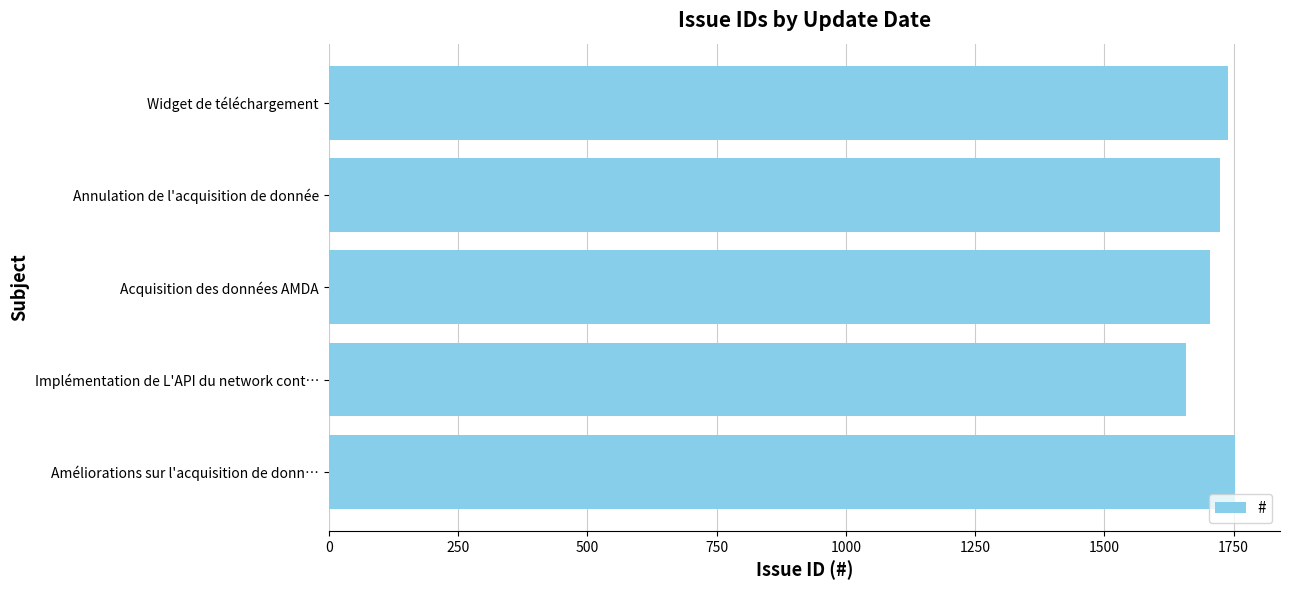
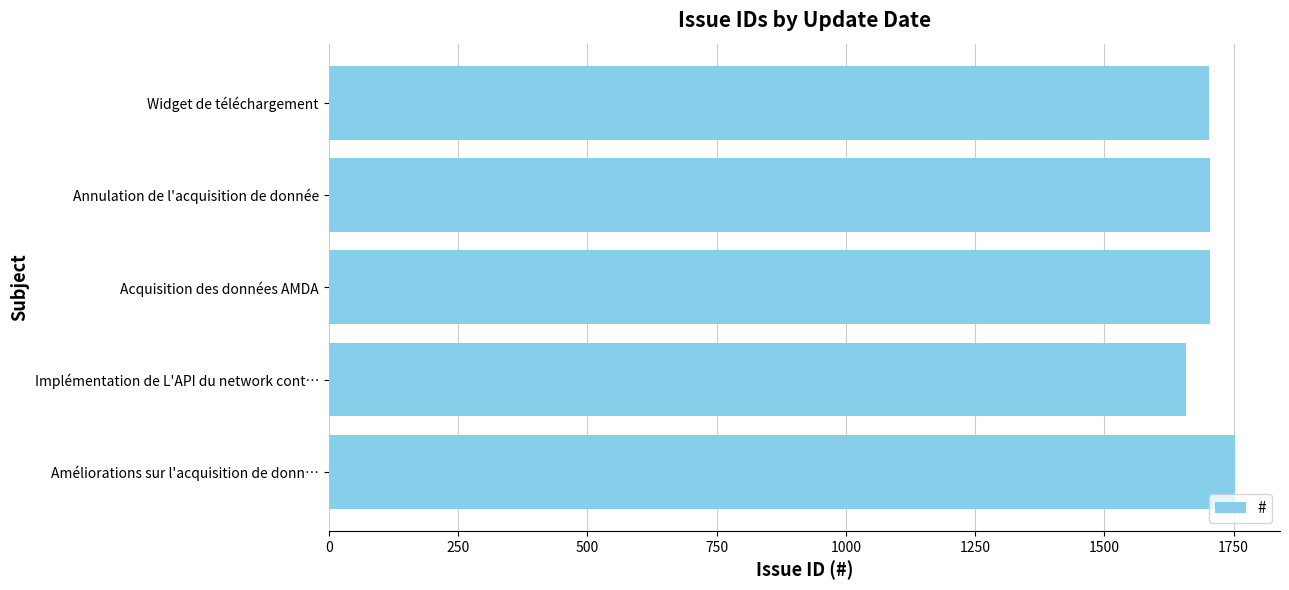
  {
-   "Widget de téléchargement": 1740,
-   "Annulation de l'acquisition de donnée": 1720,
+   "Widget de téléchargement": 1700,
+   "Annulation de l'acquisition de donnée": 1700,
    "Acquisition des données AMDA": 1710,
    "Implémentation de L'API du network cont…": 1660,
    "Améliorations sur l'acquisition de donn…": 1750
  }
